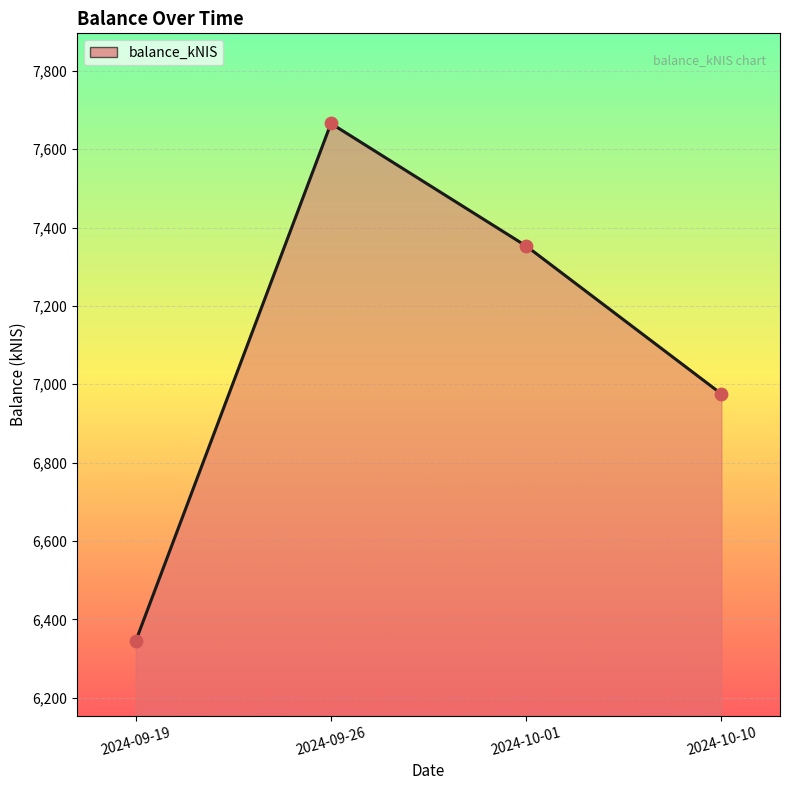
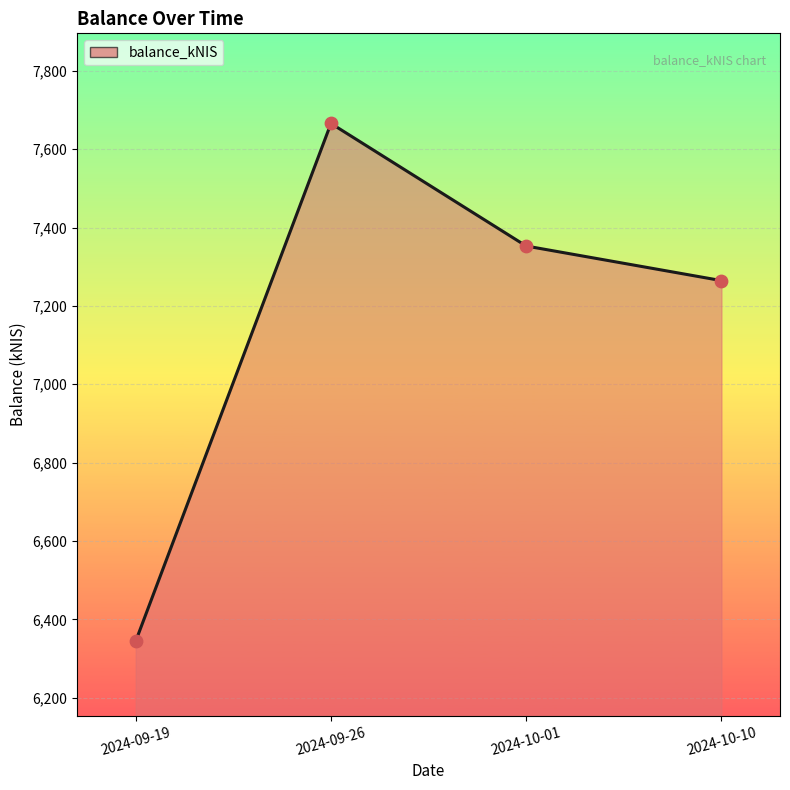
  {
    "2024-09-19": "6,340",
    "2024-09-26": "7,670",
    "2024-10-01": "7,350",
-   "2024-10-10": "6,980"
+   "2024-10-10": "7,260"
  }
